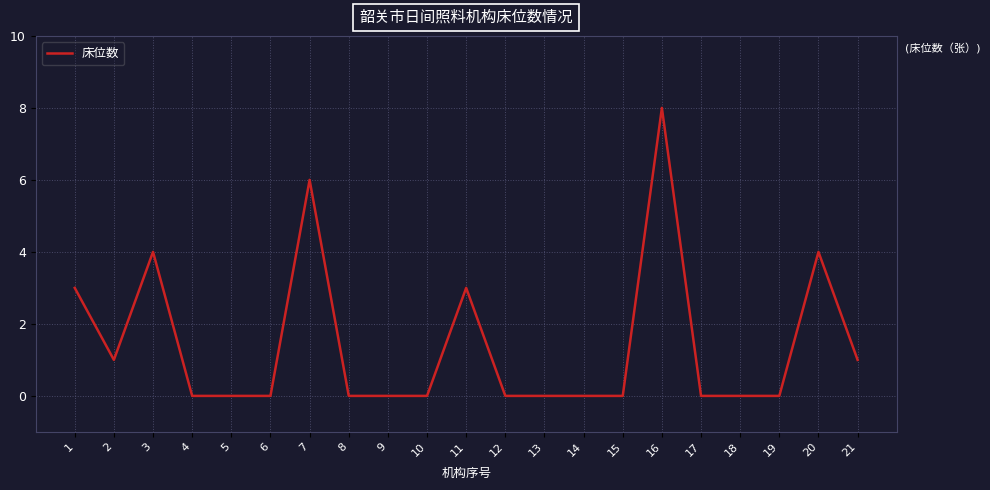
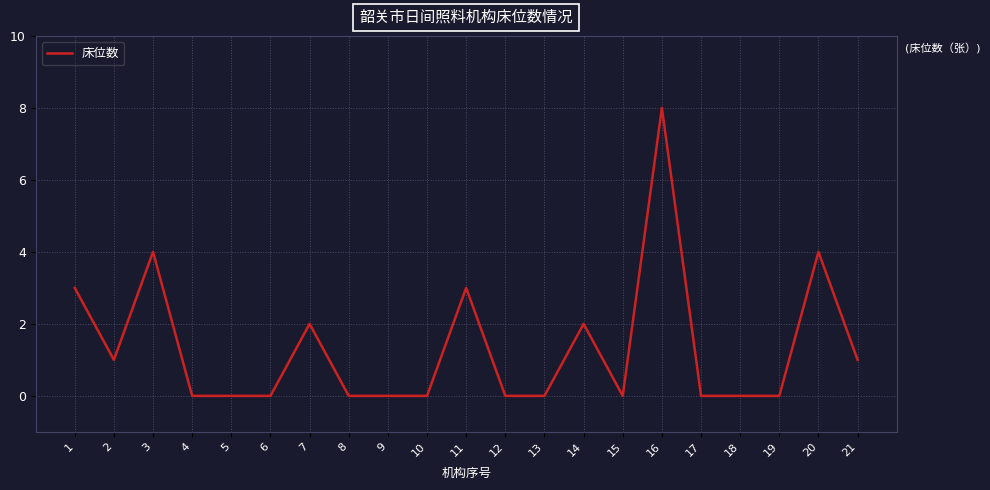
  {
    "1": 3,
    "2": 1,
    "3": 4,
    "4": 0,
    "5": 0,
    "6": 0,
-   "7": 6,
+   "7": 2,
    "8": 0,
    "9": 0,
    "10": 0,
    "11": 3,
    "12": 0,
    "13": 0,
-   "14": 0,
+   "14": 2,
    "15": 0,
    "16": 8,
    "17": 0,
    "18": 0,
    "19": 0,
    "20": 4,
    "21": 1
  }
